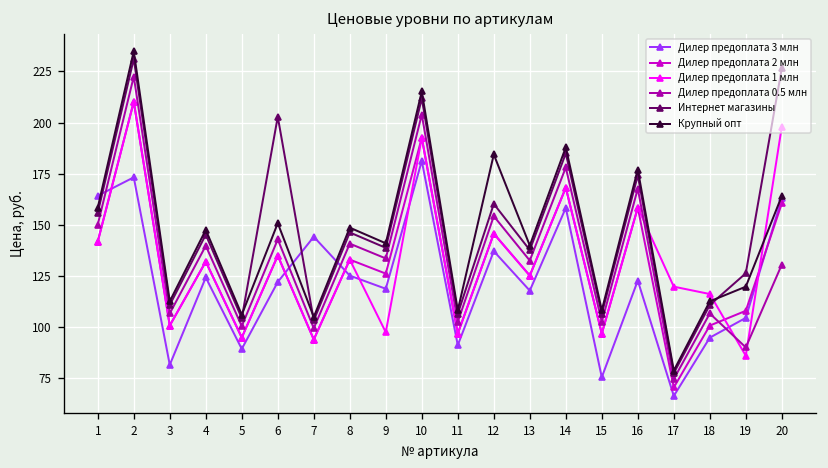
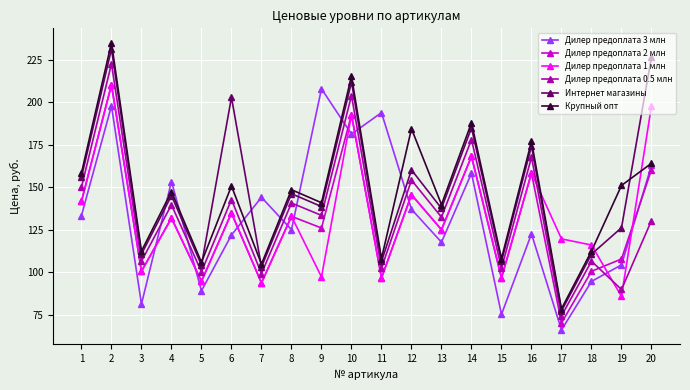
  {
    "Дилер предоплата 3 млн": {
-     "1": 164,
-     "2": 173,
+     "1": 133,
+     "2": 198,
      "3": 81,
-     "4": 124,
+     "4": 153,
      "5": 89,
      "6": 122,
      "7": 144,
      "8": 125,
-     "9": 119,
+     "9": 208,
      "10": 181,
-     "11": 91,
+     "11": 194,
      "12": 137,
      "13": 118,
      "14": 158,
      "15": 75,
      "16": 123,
      "17": 66,
      "18": 95,
      "19": 104
    },
    "Дилер предоплата 1 млн": {
      "9": 97,
      "17": 120,
      "18": 116,
      "19": 86
    },
    "Интернет магазины": {
      "1": 156,
      "2": 231,
      "3": 111,
      "4": 145,
      "5": 104,
      "6": 203,
      "7": 103,
      "8": 146,
      "9": 139,
      "10": 212,
      "11": 106,
      "12": 160,
      "13": 138,
      "14": 185,
      "15": 106,
      "16": 174,
      "18": 111,
      "19": 126
    },
    "Крупный опт": {
      "1": 158,
      "2": 235,
      "3": 113,
      "4": 147,
      "5": 106,
      "6": 151,
      "7": 105,
      "8": 149,
      "9": 141,
      "10": 215,
      "11": 108,
      "12": 184,
      "13": 140,
      "14": 188,
      "15": 108,
      "16": 177,
      "18": 113,
-     "19": 120
+     "19": 151
    }
  }
